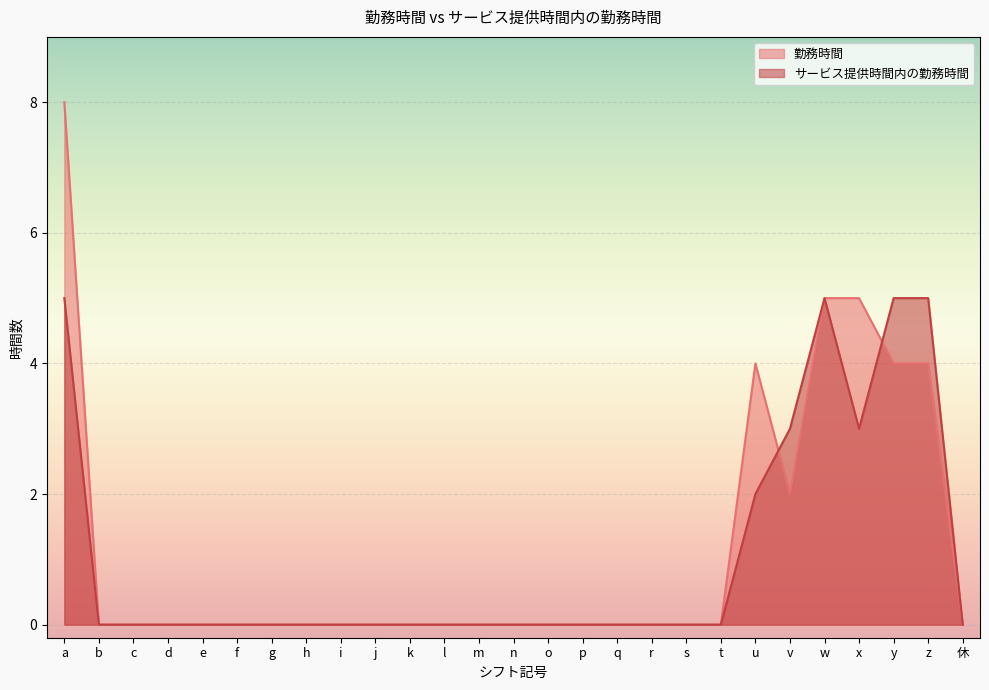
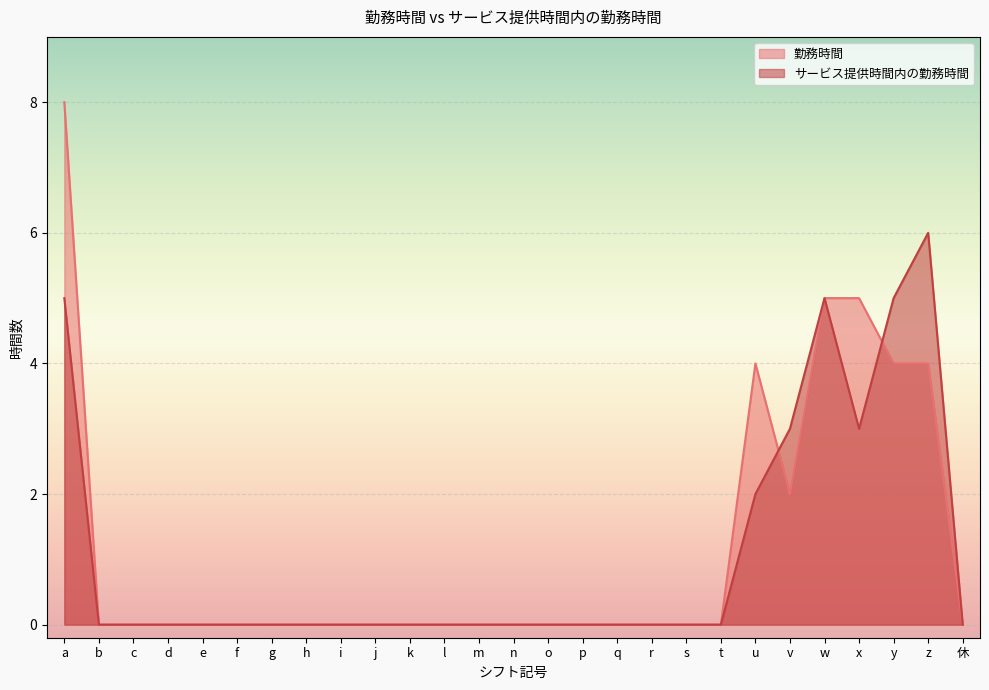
  {
    "勤務時間": {
      "a": 8,
      "u": 4,
      "v": 2,
      "x": 5,
      "y": 4,
      "z": 4
    },
    "サービス提供時間内の勤務時間": {
      "a": 5,
      "u": 2,
      "v": 3,
      "x": 3,
      "y": 5,
-     "z": 5
+     "z": 6
    }
  }
